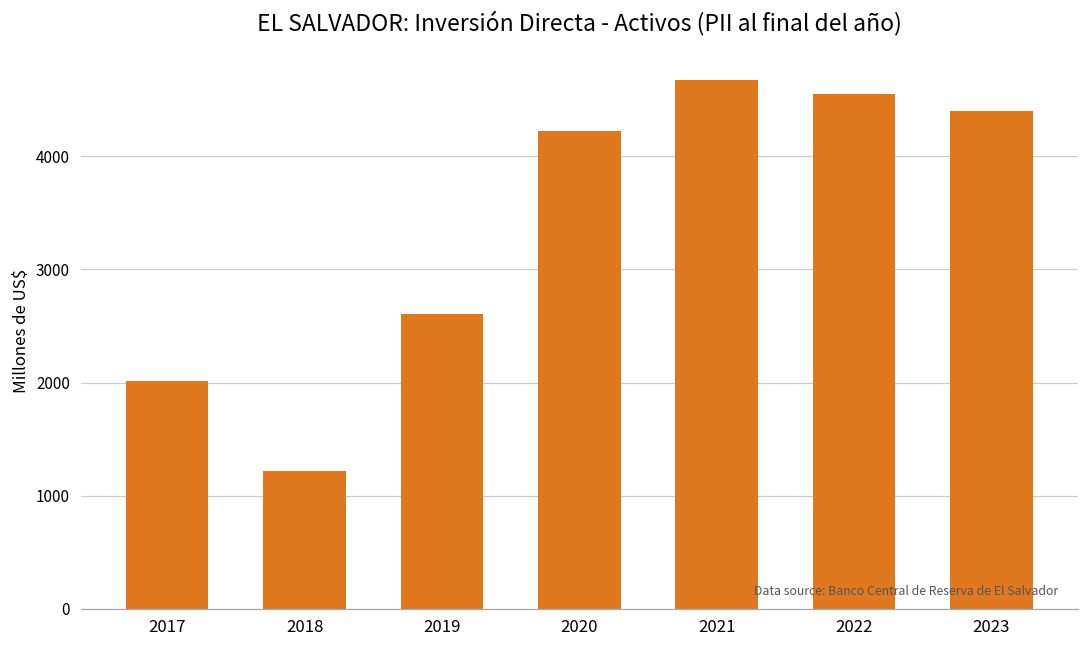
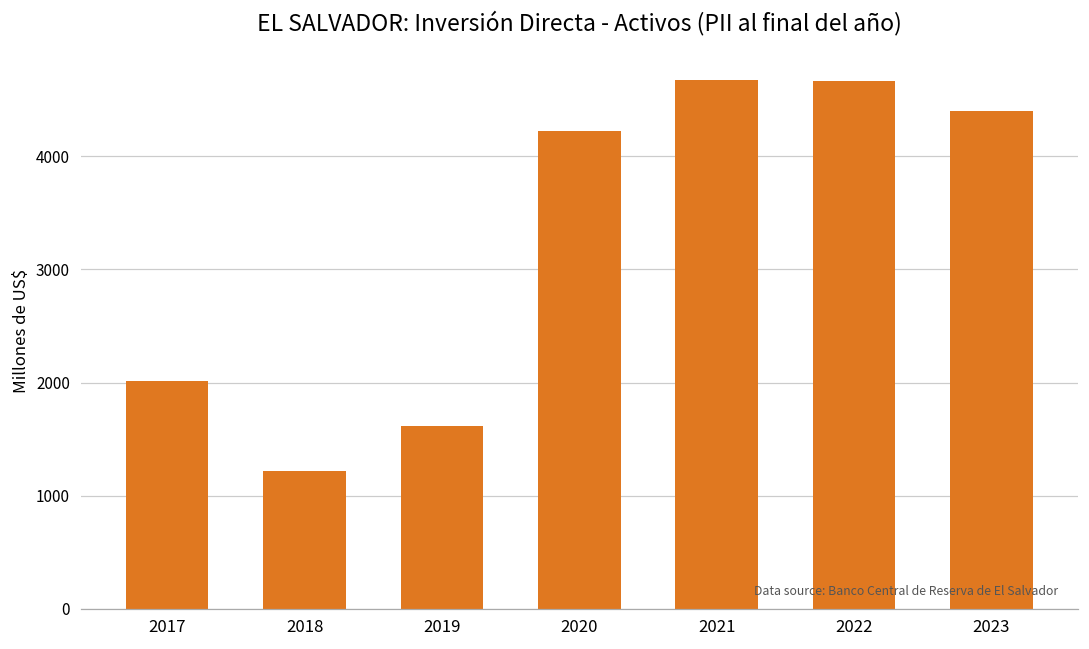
  {
    "2017": 2010,
    "2018": 1210,
-   "2019": 2610,
+   "2019": 1610,
    "2020": 4230,
    "2021": 4670,
-   "2022": 4550,
+   "2022": 4660,
    "2023": 4400
  }
